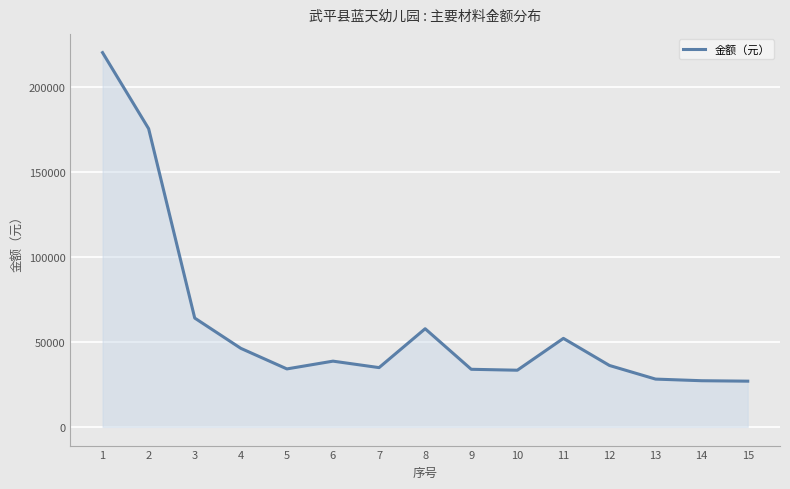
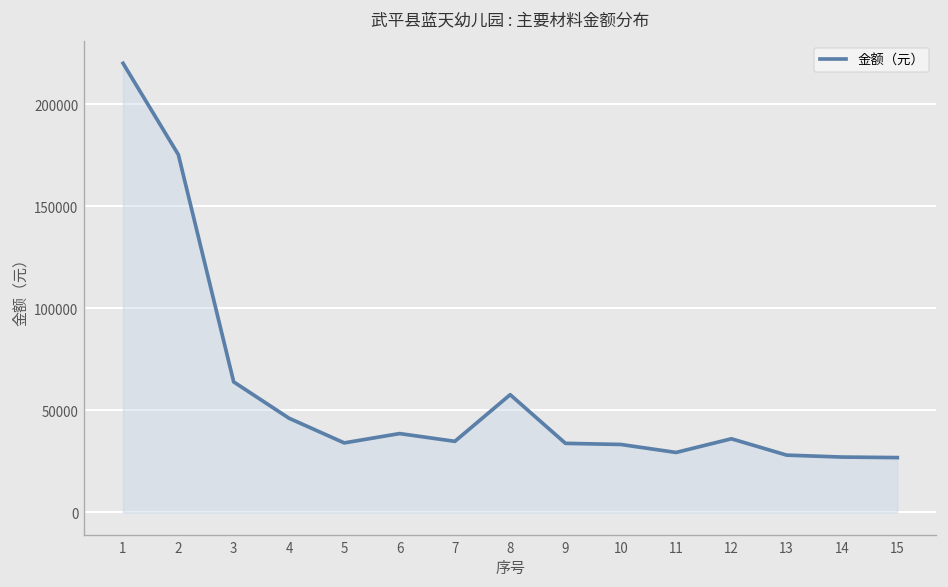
  {
    "1": 220000,
    "2": 175000,
    "3": 64000,
    "4": 46000,
    "5": 34000,
    "6": 39000,
    "7": 35000,
    "8": 58000,
    "9": 34000,
    "10": 33000,
-   "11": 52000,
+   "11": 29000,
    "12": 36000,
    "13": 28000,
    "14": 27000,
    "15": 27000
  }
